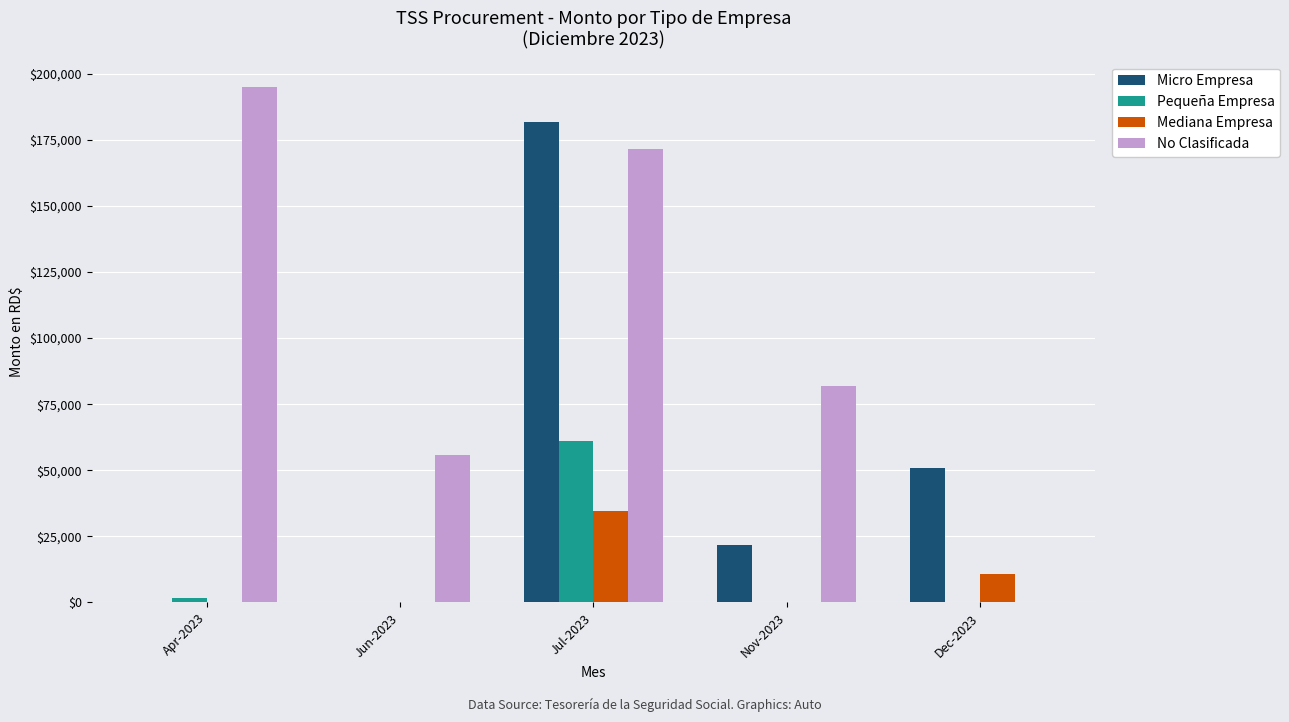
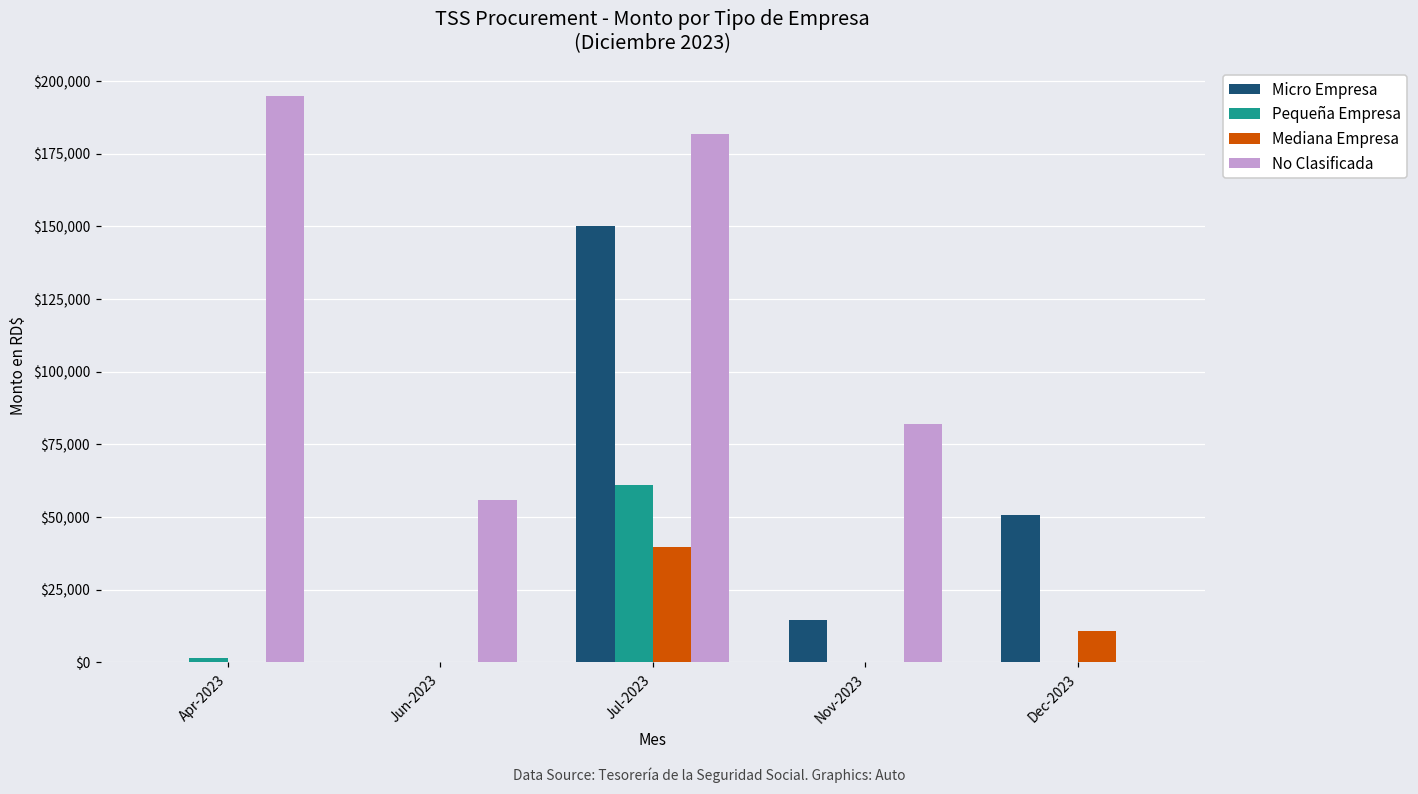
  {
    "Micro Empresa": {
      "Apr-2023": "$0",
      "Jun-2023": "$0",
-     "Jul-2023": "$182,000",
-     "Nov-2023": "$22,000",
+     "Jul-2023": "$150,000",
+     "Nov-2023": "$15,000",
      "Dec-2023": "$51,000"
    },
    "Pequeña Empresa": {
      "Apr-2023": "$2,000",
      "Jun-2023": "$0",
      "Jul-2023": "$61,000",
      "Nov-2023": "$0",
      "Dec-2023": "$0"
    },
    "Mediana Empresa": {
      "Apr-2023": "$0",
      "Jun-2023": "$0",
-     "Jul-2023": "$35,000",
+     "Jul-2023": "$40,000",
      "Nov-2023": "$0",
      "Dec-2023": "$11,000"
    },
    "No Clasificada": {
      "Apr-2023": "$195,000",
      "Jun-2023": "$56,000",
-     "Jul-2023": "$172,000",
+     "Jul-2023": "$182,000",
      "Nov-2023": "$82,000",
      "Dec-2023": "$0"
    }
  }
